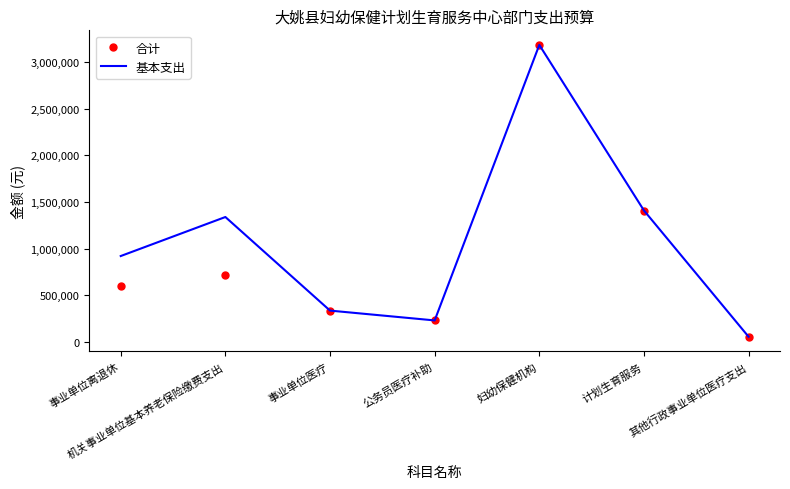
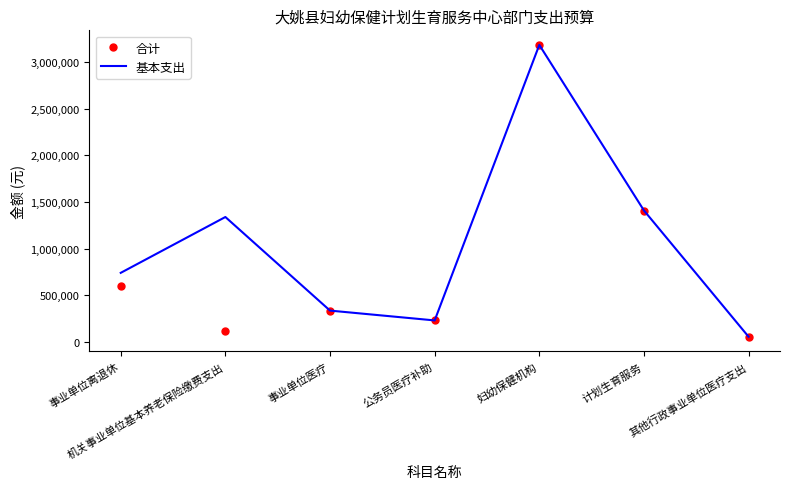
  {
    "合计": {
      "事业单位离退休": "600,000",
-     "机关事业单位基本养老保险缴费支出": "700,000"
+     "机关事业单位基本养老保险缴费支出": "100,000"
    },
    "基本支出": {
-     "事业单位离退休": "900,000",
+     "事业单位离退休": "700,000",
      "机关事业单位基本养老保险缴费支出": "1,300,000"
    }
  }
